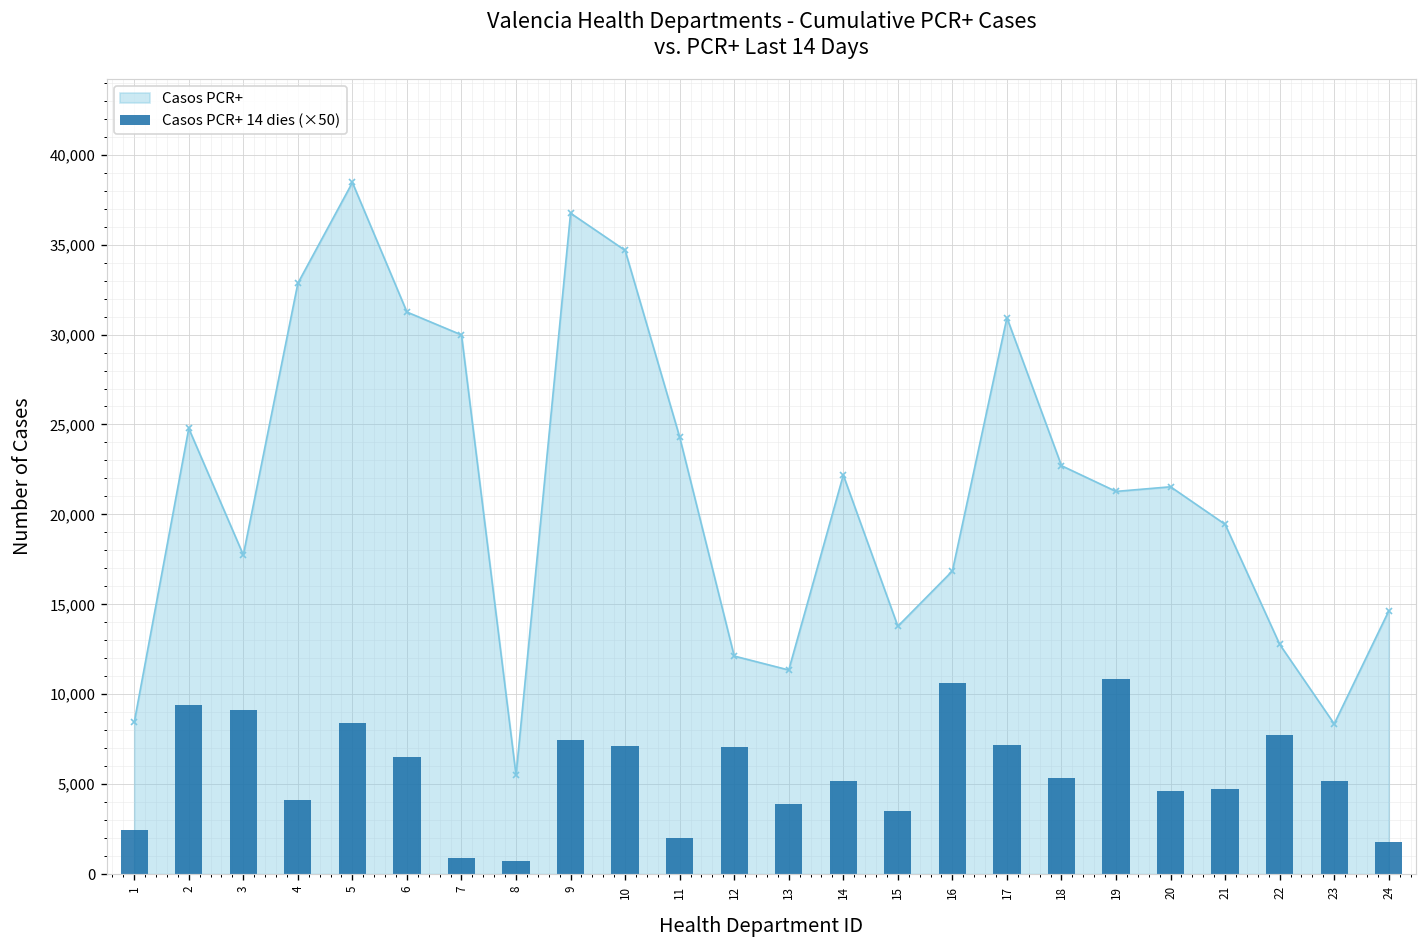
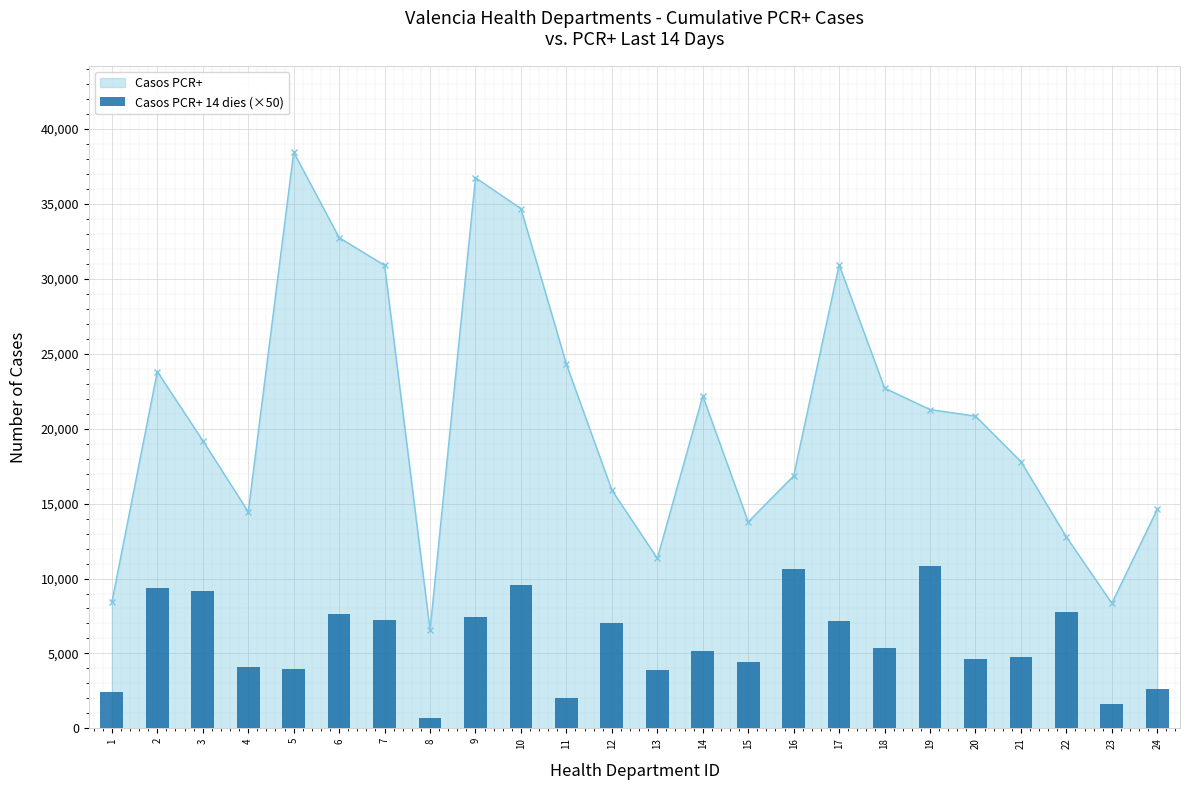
  {
    "Casos PCR+": {
      "1": "8,400",
-     "2": "24,800",
-     "3": "17,700",
-     "4": "32,900",
+     "2": "23,800",
+     "3": "19,200",
+     "4": "14,500",
      "5": "38,500",
-     "6": "31,300",
-     "7": "30,000",
-     "8": "5,500",
+     "6": "32,800",
+     "7": "30,900",
+     "8": "6,600",
      "9": "36,700",
      "10": "34,700",
      "11": "24,300",
-     "12": "12,100",
+     "12": "15,900",
      "13": "11,300",
      "14": "22,200",
      "15": "13,800",
      "16": "16,900",
      "17": "30,900",
      "18": "22,700",
      "19": "21,300",
-     "20": "21,500",
-     "21": "19,400",
+     "20": "20,800",
+     "21": "17,800",
      "22": "12,800",
      "23": "8,400",
      "24": "14,600"
    },
    "Casos PCR+ 14 dies (×50)": {
      "1": "2,500",
      "2": "9,400",
      "3": "9,200",
      "4": "4,100",
-     "5": "8,400",
-     "6": "6,500",
-     "7": "900",
+     "5": "4,000",
+     "6": "7,600",
+     "7": "7,300",
      "8": "700",
      "9": "7,500",
-     "10": "7,100",
+     "10": "9,600",
      "11": "2,000",
      "12": "7,100",
      "13": "3,900",
      "14": "5,200",
-     "15": "3,500",
+     "15": "4,500",
      "16": "10,700",
      "17": "7,200",
      "18": "5,400",
      "19": "10,900",
      "20": "4,600",
      "21": "4,800",
      "22": "7,800",
-     "23": "5,200",
-     "24": "1,800"
+     "23": "1,700",
+     "24": "2,700"
    }
  }
